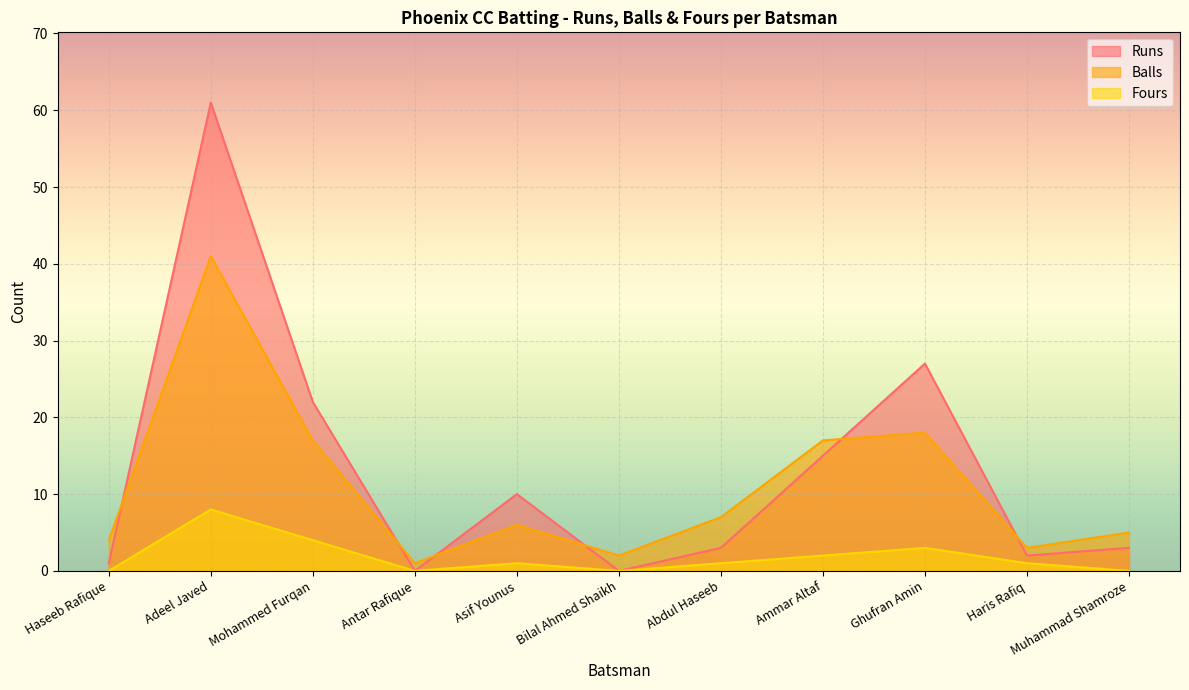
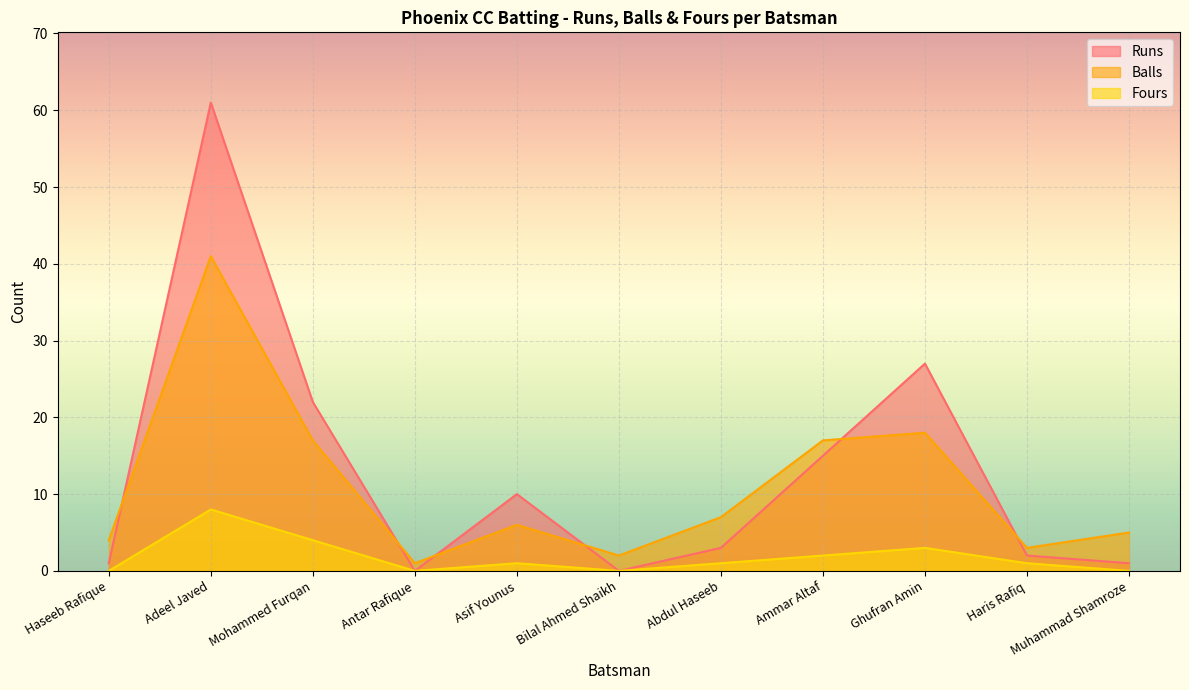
  {
    "Runs": {
      "Haseeb Rafique": 1,
      "Adeel Javed": 61,
      "Mohammed Furqan": 22,
      "Asif Younus": 10,
      "Abdul Haseeb": 3,
      "Ammar Altaf": 15,
      "Ghufran Amin": 27,
      "Haris Rafiq": 2,
-     "Muhammad Shamroze": 3
+     "Muhammad Shamroze": 1
    }
  }
